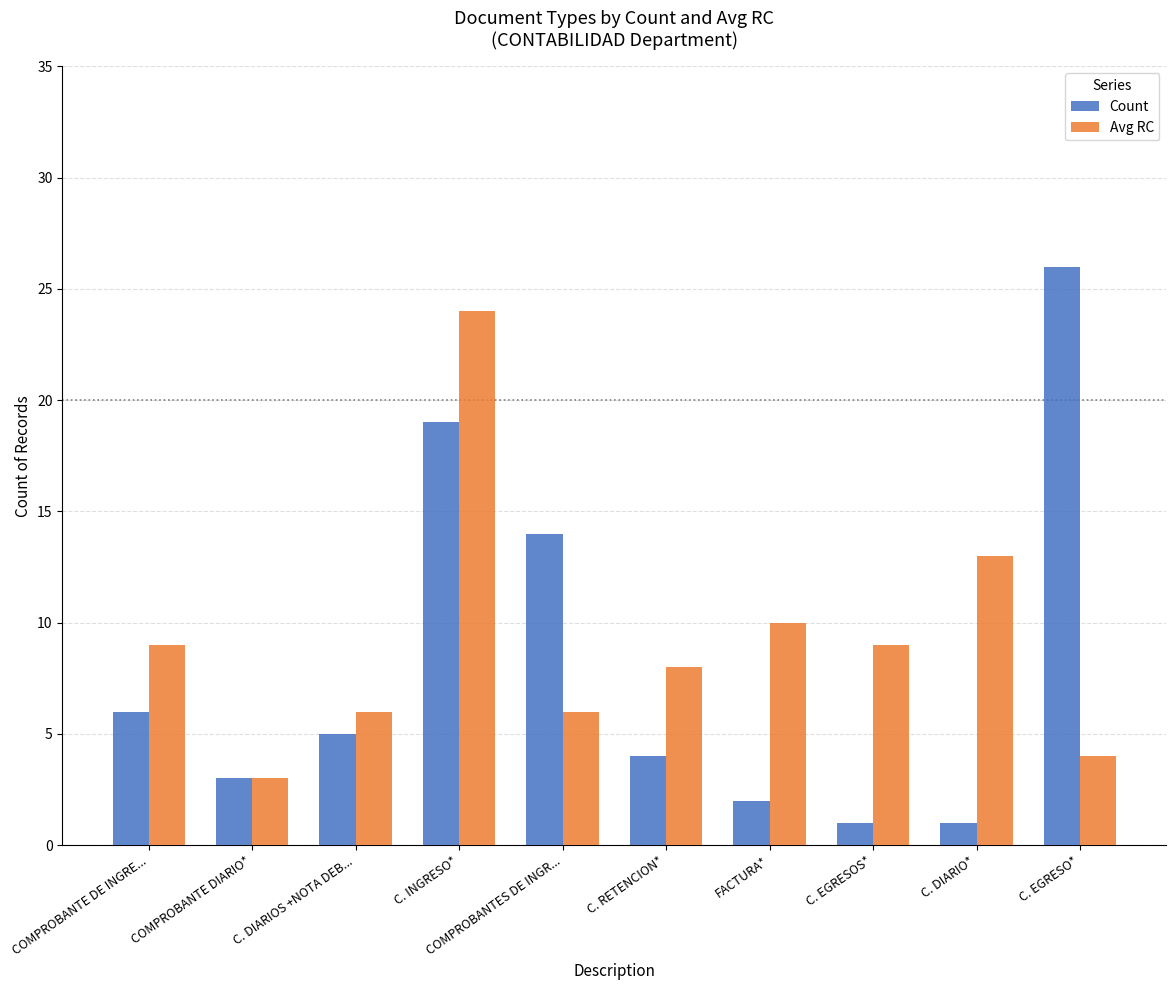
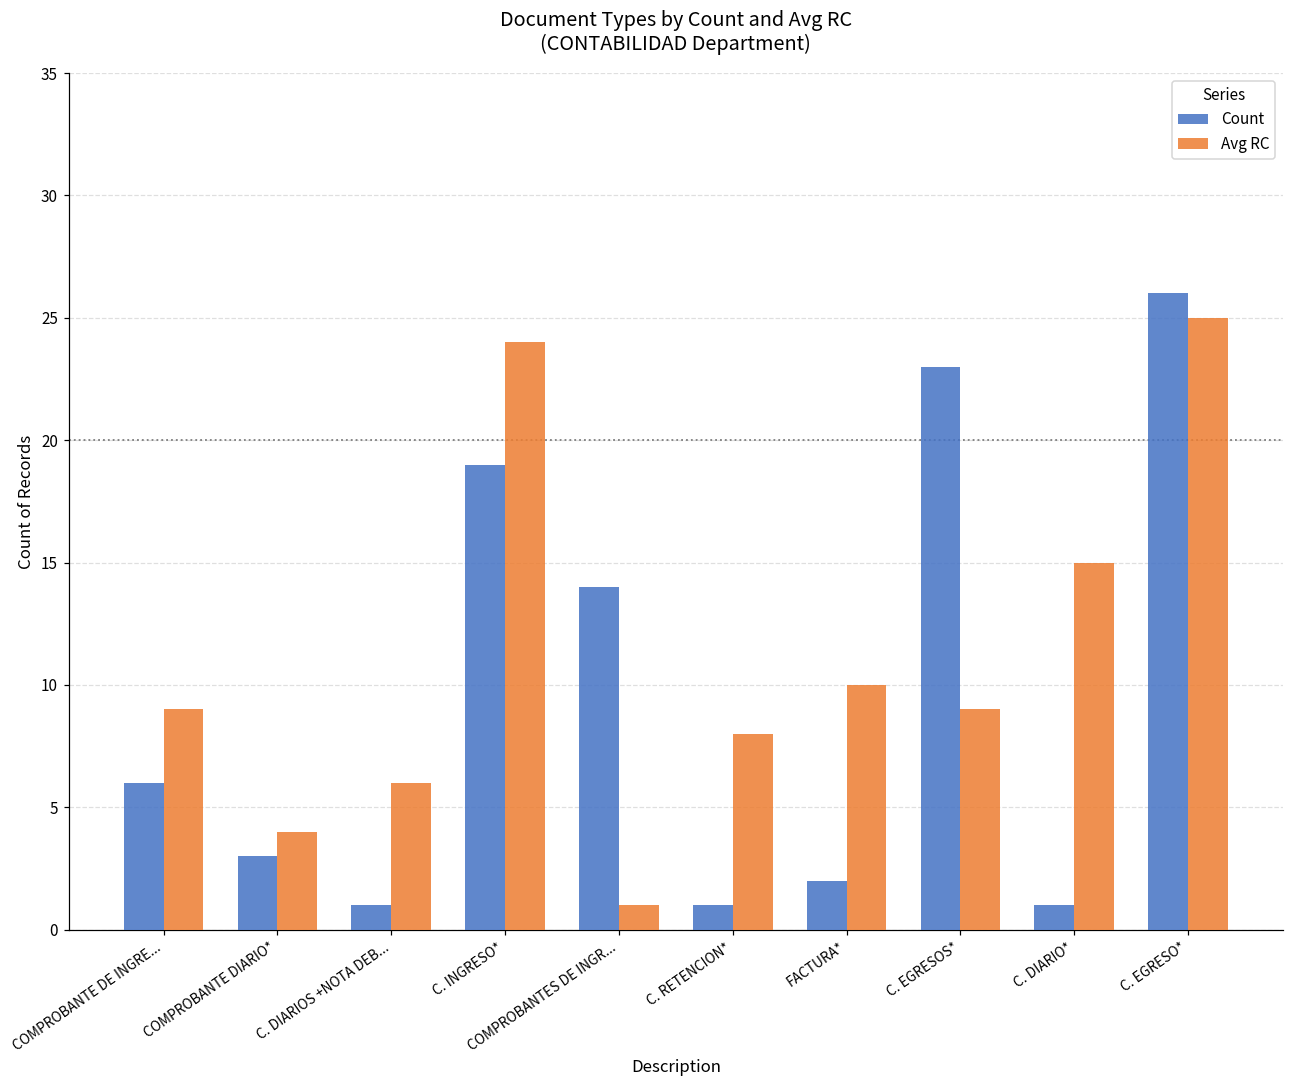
  {
    "Count": {
      "COMPROBANTE DE INGRE...": 6,
      "COMPROBANTE DIARIO*": 3,
-     "C. DIARIOS +NOTA DEB...": 5,
+     "C. DIARIOS +NOTA DEB...": 1,
      "C. INGRESO*": 19,
      "COMPROBANTES DE INGR...": 14,
-     "C. RETENCION*": 4,
+     "C. RETENCION*": 1,
      "FACTURA*": 2,
-     "C. EGRESOS*": 1,
+     "C. EGRESOS*": 23,
      "C. DIARIO*": 1,
      "C. EGRESO*": 26
    },
    "Avg RC": {
      "COMPROBANTE DE INGRE...": 9,
-     "COMPROBANTE DIARIO*": 3,
+     "COMPROBANTE DIARIO*": 4,
      "C. DIARIOS +NOTA DEB...": 6,
      "C. INGRESO*": 24,
-     "COMPROBANTES DE INGR...": 6,
+     "COMPROBANTES DE INGR...": 1,
      "C. RETENCION*": 8,
      "FACTURA*": 10,
      "C. EGRESOS*": 9,
-     "C. DIARIO*": 13,
-     "C. EGRESO*": 4
+     "C. DIARIO*": 15,
+     "C. EGRESO*": 25
    }
  }
